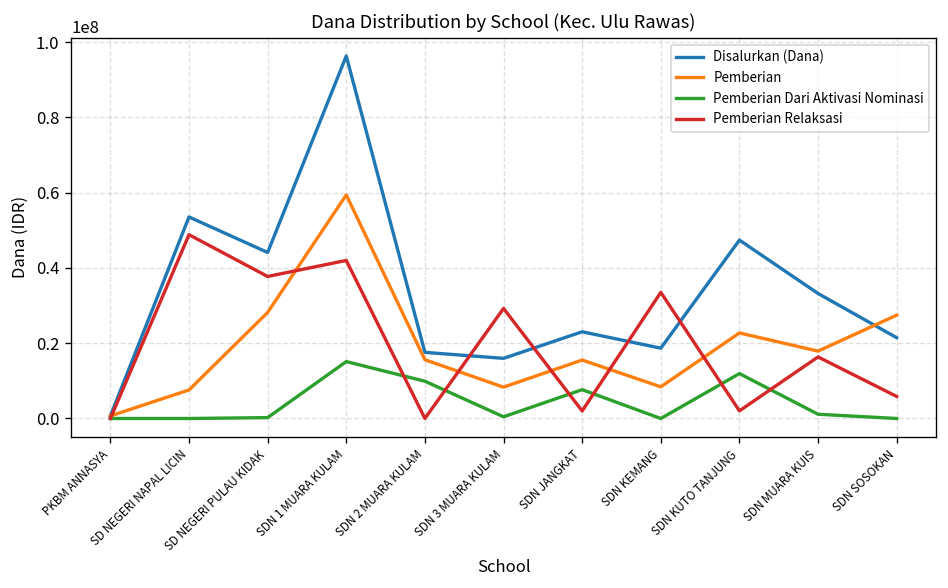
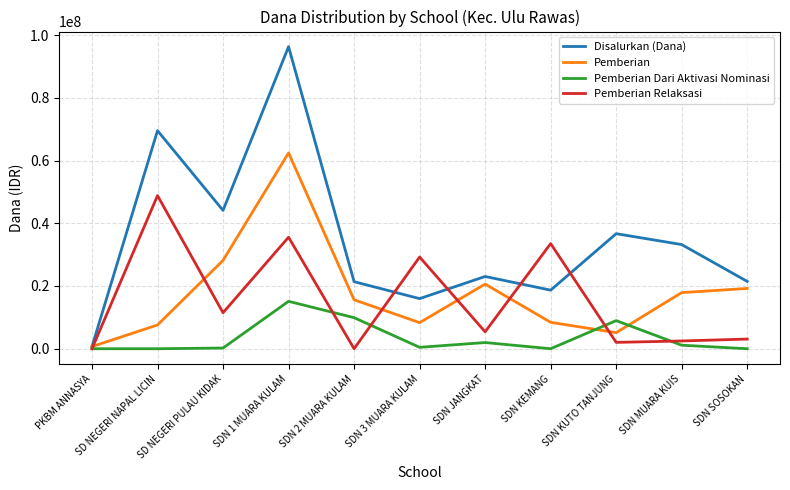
  {
    "Disalurkan (Dana)": {
-     "SD NEGERI NAPAL LICIN": 54000000,
+     "SD NEGERI NAPAL LICIN": 70000000,
      "SD NEGERI PULAU KIDAK": 44000000,
      "SDN 1 MUARA KULAM": 96000000,
-     "SDN 2 MUARA KULAM": 18000000,
+     "SDN 2 MUARA KULAM": 21000000,
      "SDN 3 MUARA KULAM": 16000000,
      "SDN JANGKAT": 23000000,
      "SDN KEMANG": 19000000,
-     "SDN KUTO TANJUNG": 47000000,
+     "SDN KUTO TANJUNG": 37000000,
      "SDN MUARA KUIS": 33000000,
      "SDN SOSOKAN": 21000000
    },
    "Pemberian": {
      "SD NEGERI NAPAL LICIN": 8000000,
      "SD NEGERI PULAU KIDAK": 28000000,
-     "SDN 1 MUARA KULAM": 59000000,
+     "SDN 1 MUARA KULAM": 62000000,
      "SDN 2 MUARA KULAM": 16000000,
      "SDN 3 MUARA KULAM": 8000000,
-     "SDN JANGKAT": 16000000,
+     "SDN JANGKAT": 21000000,
      "SDN KEMANG": 8000000,
-     "SDN KUTO TANJUNG": 23000000,
+     "SDN KUTO TANJUNG": 5000000,
      "SDN MUARA KUIS": 18000000,
-     "SDN SOSOKAN": 27000000
+     "SDN SOSOKAN": 19000000
    },
    "Pemberian Dari Aktivasi Nominasi": {
      "SD NEGERI NAPAL LICIN": 0,
      "SD NEGERI PULAU KIDAK": 0,
      "SDN 1 MUARA KULAM": 15000000,
      "SDN 2 MUARA KULAM": 10000000,
      "SDN 3 MUARA KULAM": 0,
-     "SDN JANGKAT": 8000000,
+     "SDN JANGKAT": 2000000,
      "SDN KEMANG": 0,
-     "SDN KUTO TANJUNG": 12000000,
+     "SDN KUTO TANJUNG": 9000000,
      "SDN MUARA KUIS": 1000000,
      "SDN SOSOKAN": 0
    },
    "Pemberian Relaksasi": {
      "SD NEGERI NAPAL LICIN": 49000000,
-     "SD NEGERI PULAU KIDAK": 38000000,
-     "SDN 1 MUARA KULAM": 42000000,
+     "SD NEGERI PULAU KIDAK": 11000000,
+     "SDN 1 MUARA KULAM": 36000000,
      "SDN 2 MUARA KULAM": 0,
      "SDN 3 MUARA KULAM": 29000000,
-     "SDN JANGKAT": 2000000,
+     "SDN JANGKAT": 5000000,
      "SDN KEMANG": 34000000,
      "SDN KUTO TANJUNG": 2000000,
-     "SDN MUARA KUIS": 16000000,
-     "SDN SOSOKAN": 6000000
+     "SDN MUARA KUIS": 2000000,
+     "SDN SOSOKAN": 3000000
    }
  }
